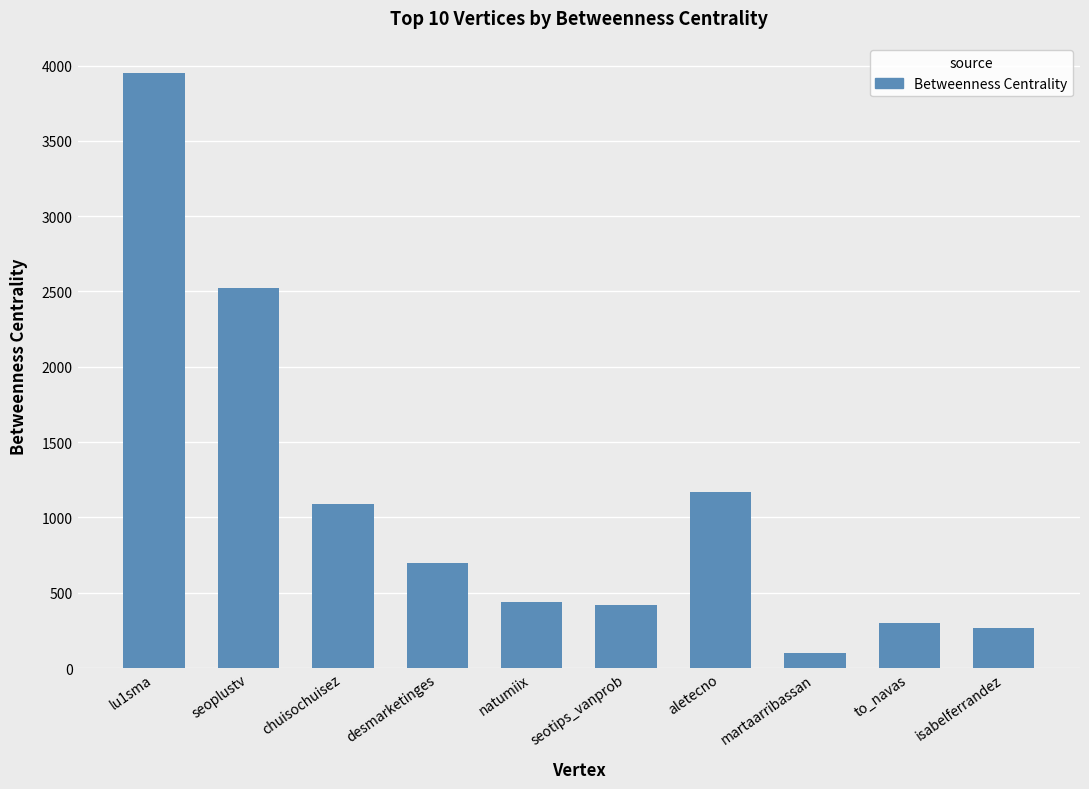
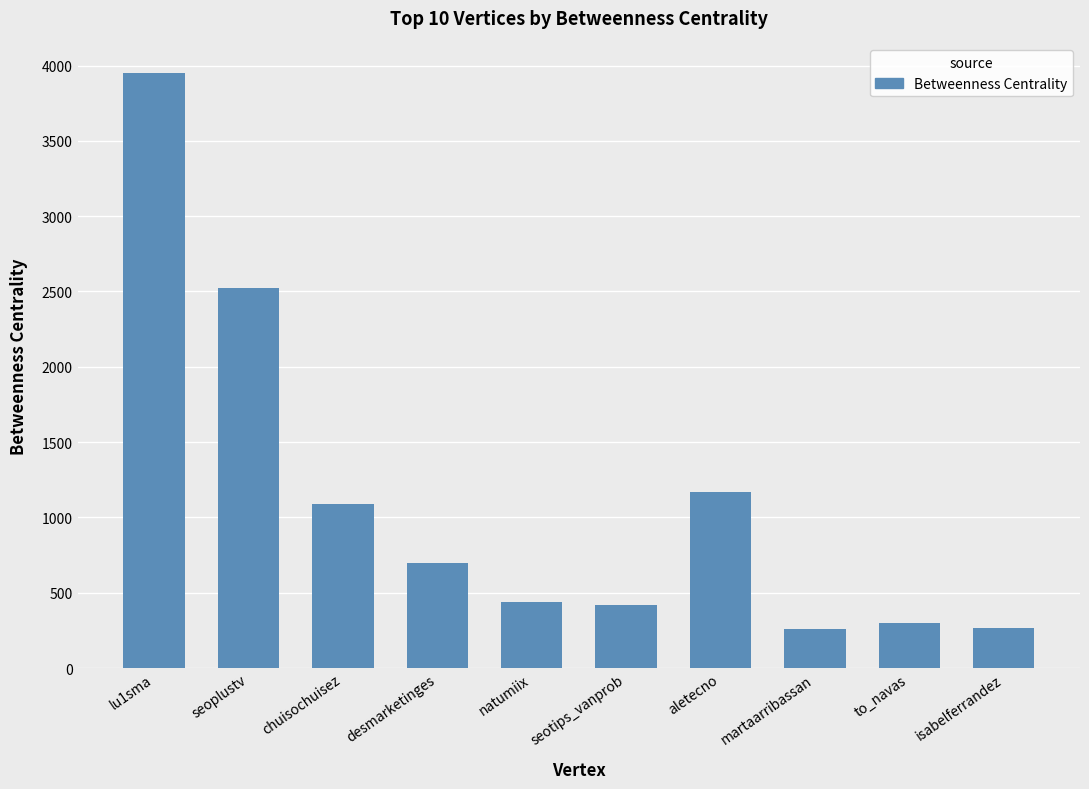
  {
    "lu1sma": 3950,
    "seoplustv": 2520,
    "chuisochuisez": 1090,
    "desmarketinges": 700,
    "natumiix": 440,
    "seotips_vanprob": 420,
    "aletecno": 1170,
-   "martaarribassan": 100,
+   "martaarribassan": 260,
    "to_navas": 300,
    "isabelferrandez": 270
  }
